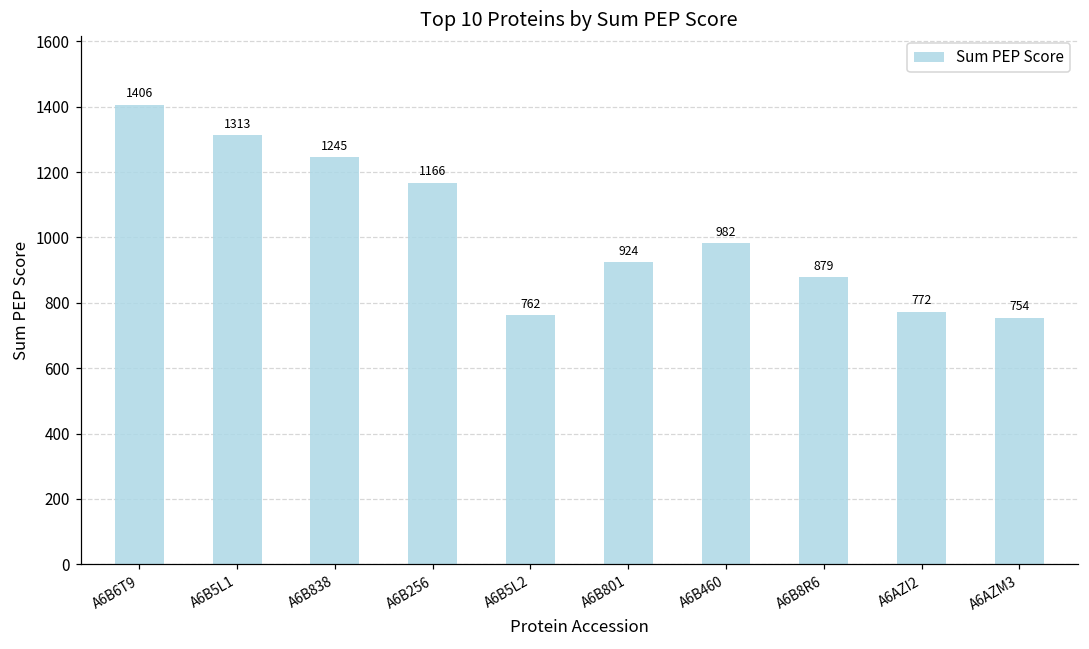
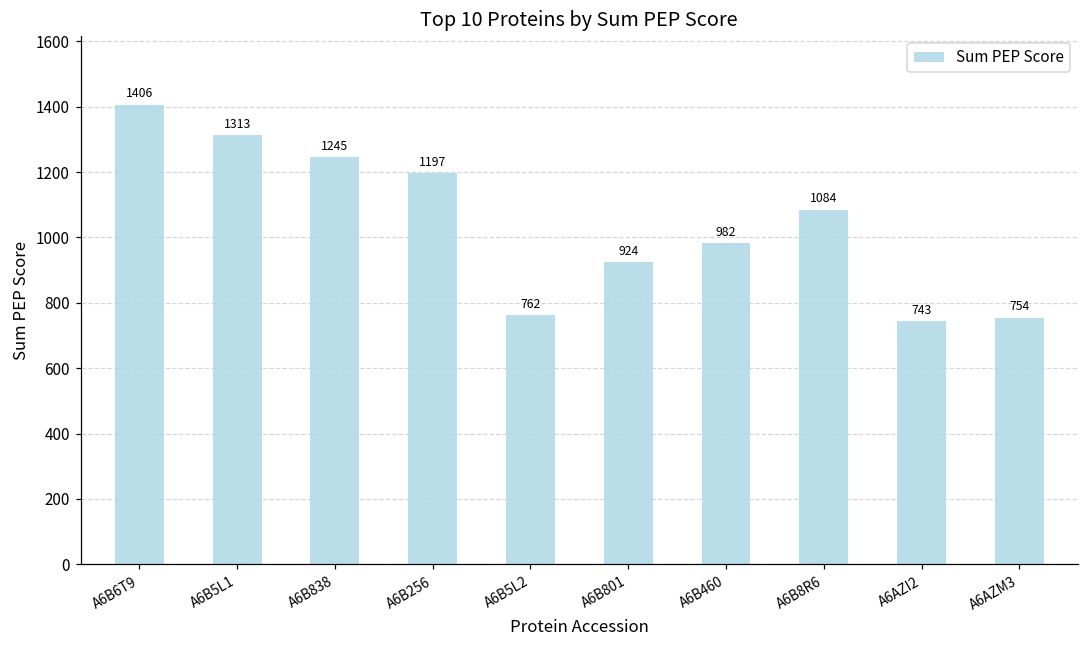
  {
    "A6B6T9": 1406,
    "A6B5L1": 1313,
    "A6B838": 1245,
-   "A6B256": 1166,
+   "A6B256": 1197,
    "A6B5L2": 762,
    "A6B801": 924,
    "A6B460": 982,
-   "A6B8R6": 879,
-   "A6AZI2": 772,
+   "A6B8R6": 1084,
+   "A6AZI2": 743,
    "A6AZM3": 754
  }
